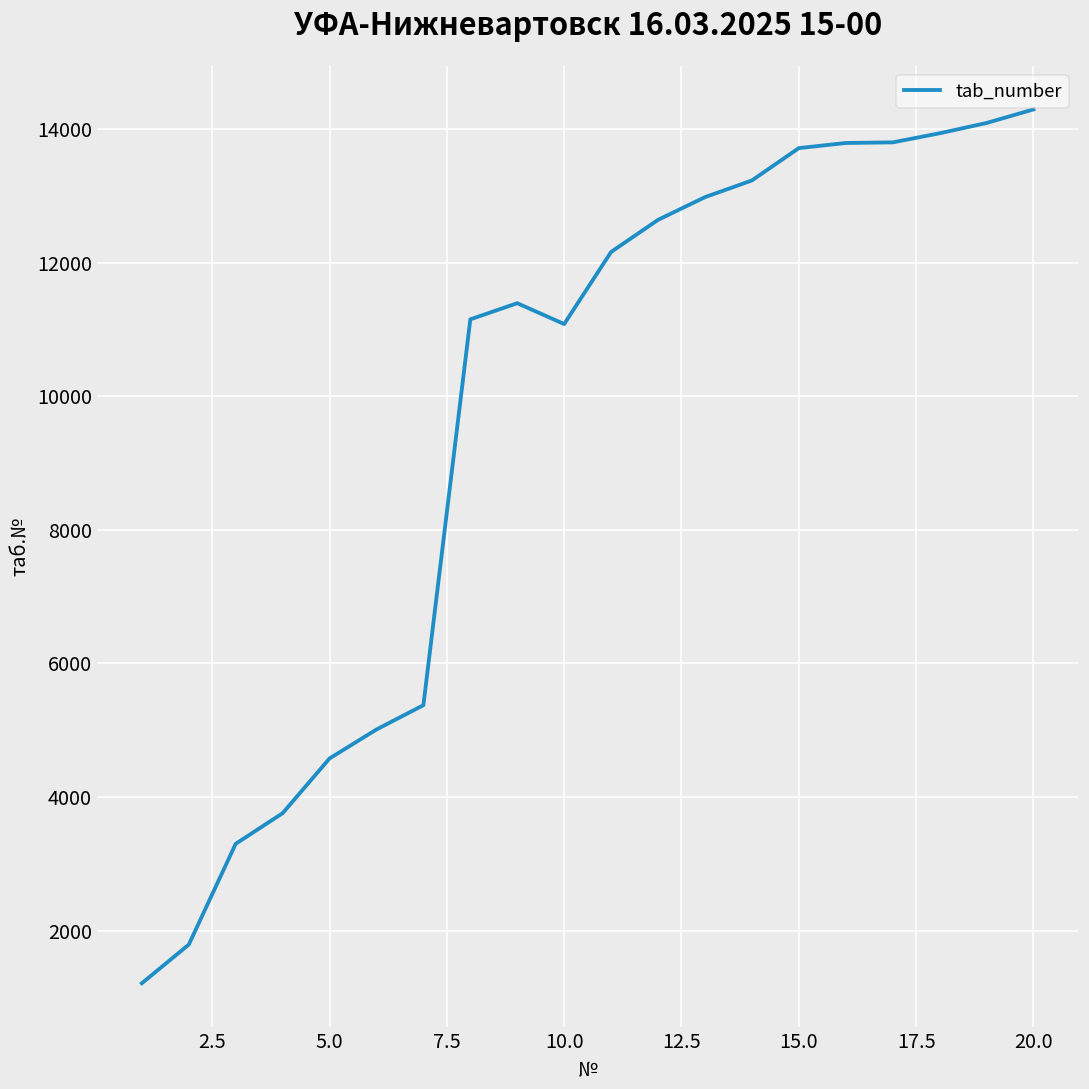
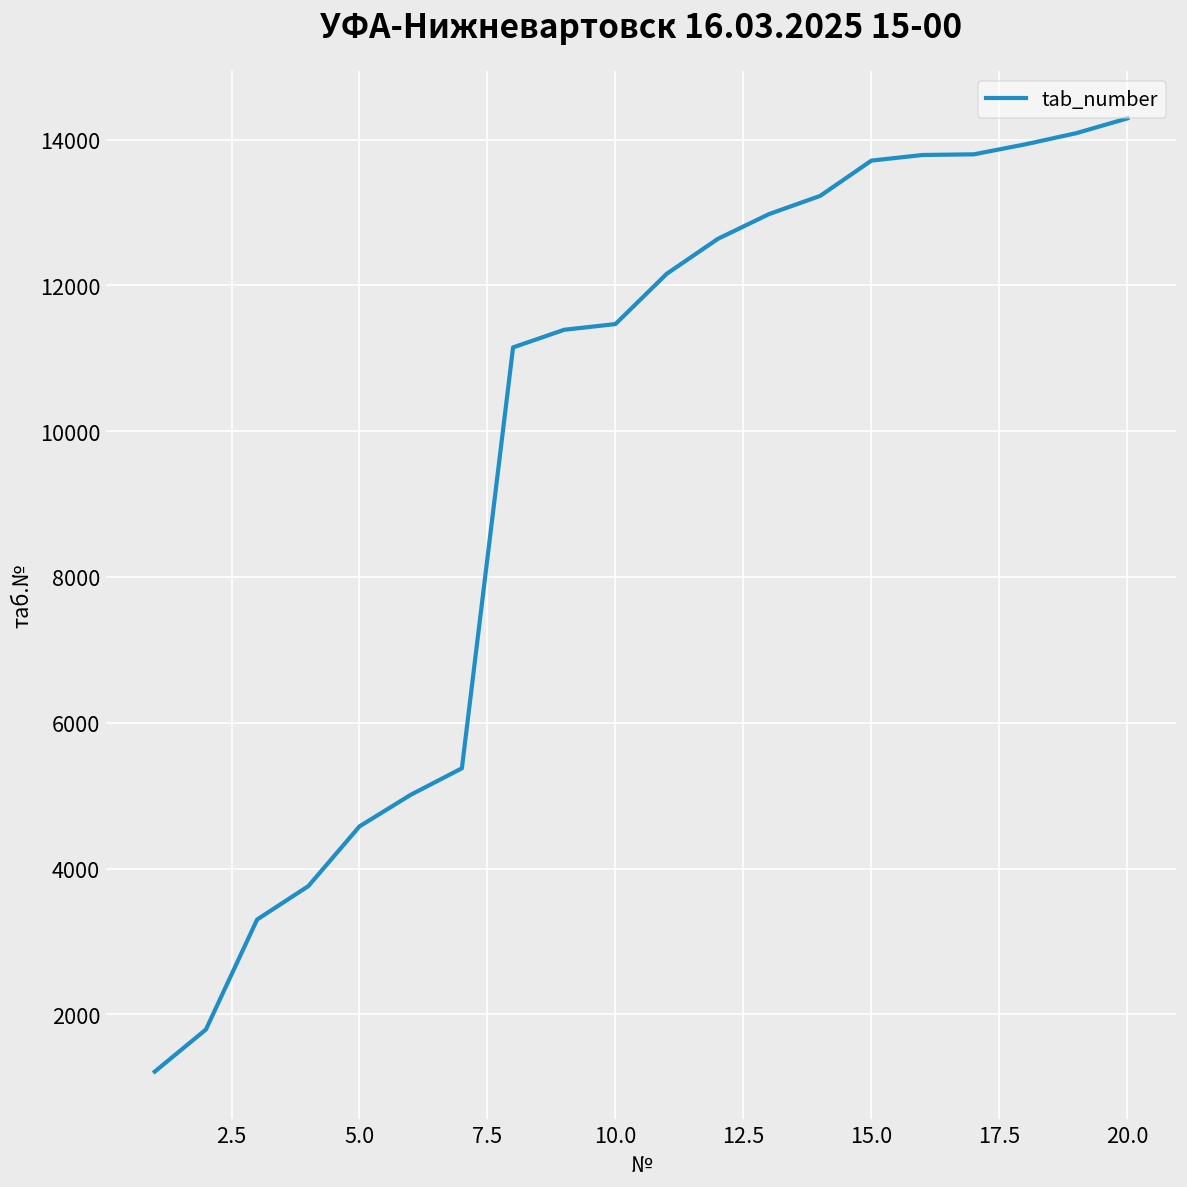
  {
    "5.0": 4600,
-   "10.0": 11100,
+   "10.0": 11500,
    "15.0": 13700,
    "20.0": 14300
  }
